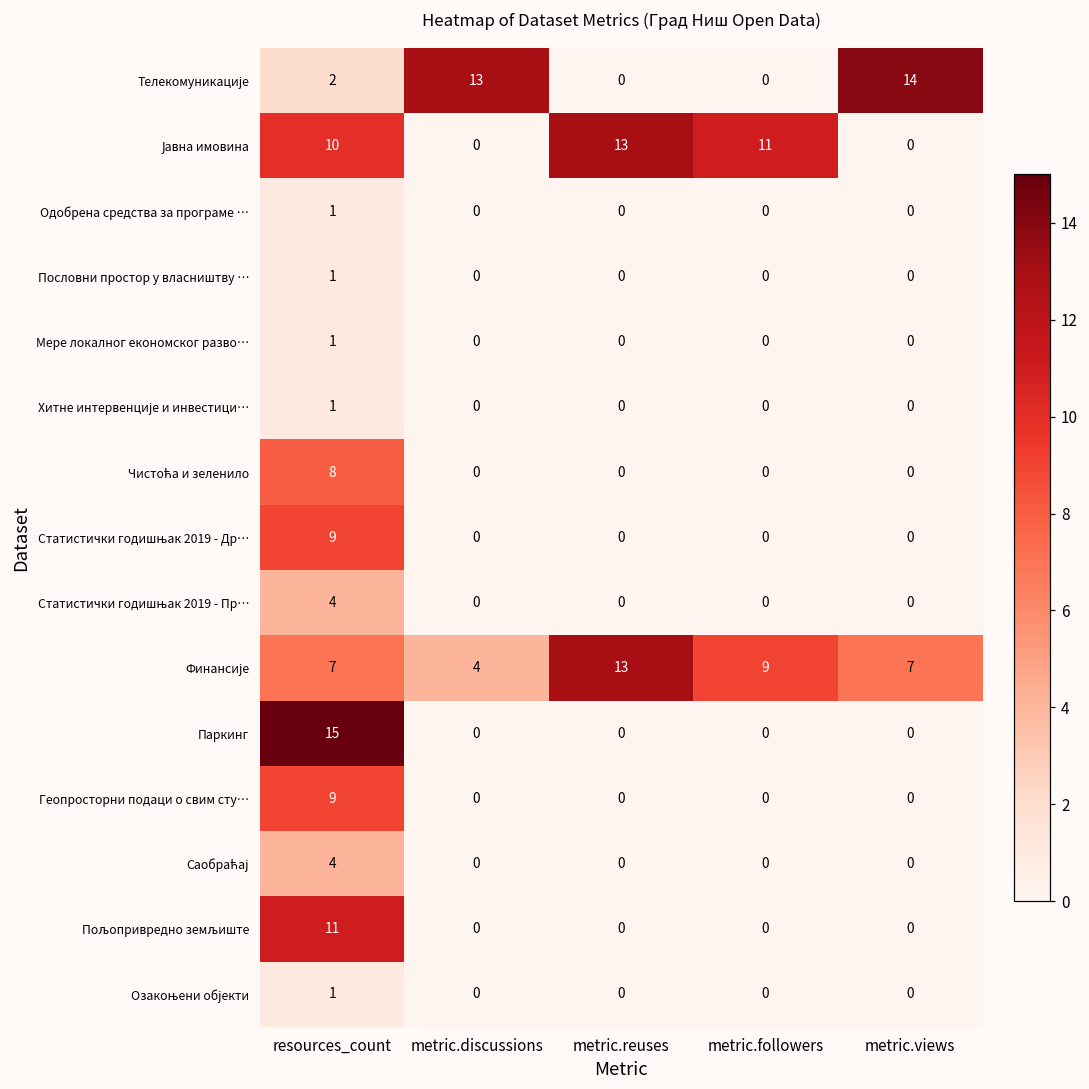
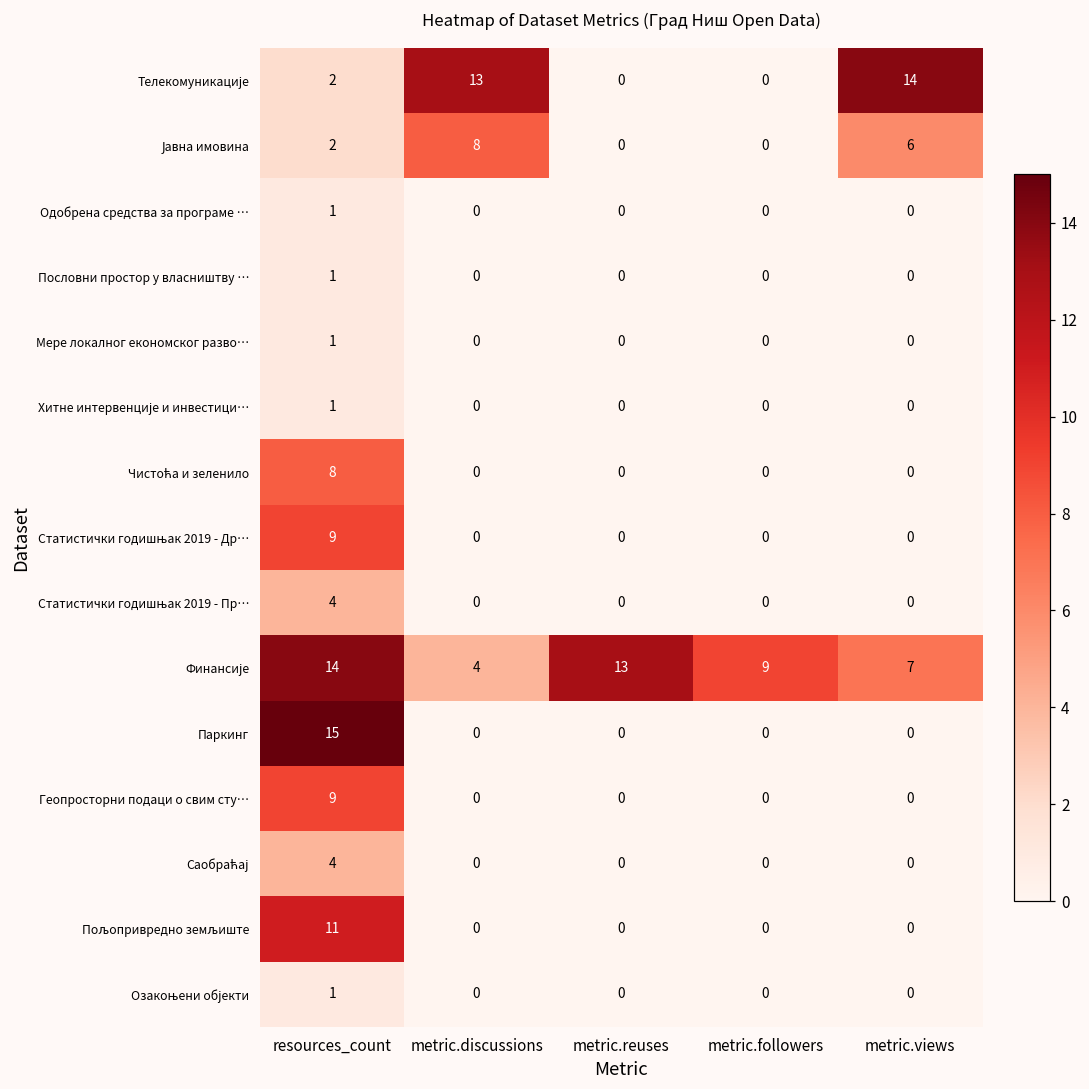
  {
    "Телекомуникације": {
      "resources_count": 2,
      "metric.discussions": 13,
      "metric.reuses": 0,
      "metric.followers": 0,
      "metric.views": 14
    },
    "Јавна имовина": {
-     "resources_count": 10,
-     "metric.discussions": 0,
-     "metric.reuses": 13,
-     "metric.followers": 11,
-     "metric.views": 0
+     "resources_count": 2,
+     "metric.discussions": 8,
+     "metric.reuses": 0,
+     "metric.followers": 0,
+     "metric.views": 6
    },
    "Одобрена средства за програме …": {
      "resources_count": 1,
      "metric.discussions": 0,
      "metric.reuses": 0,
      "metric.followers": 0,
      "metric.views": 0
    },
    "Пословни простор у власништву …": {
      "resources_count": 1,
      "metric.discussions": 0,
      "metric.reuses": 0,
      "metric.followers": 0,
      "metric.views": 0
    },
    "Мере локалног економског разво…": {
      "resources_count": 1,
      "metric.discussions": 0,
      "metric.reuses": 0,
      "metric.followers": 0,
      "metric.views": 0
    },
    "Хитне интервенције и инвестици…": {
      "resources_count": 1,
      "metric.discussions": 0,
      "metric.reuses": 0,
      "metric.followers": 0,
      "metric.views": 0
    },
    "Чистоћа и зеленило": {
      "resources_count": 8,
      "metric.discussions": 0,
      "metric.reuses": 0,
      "metric.followers": 0,
      "metric.views": 0
    },
    "Статистички годишњак 2019 - Др…": {
      "resources_count": 9,
      "metric.discussions": 0,
      "metric.reuses": 0,
      "metric.followers": 0,
      "metric.views": 0
    },
    "Статистички годишњак 2019 - Пр…": {
      "resources_count": 4,
      "metric.discussions": 0,
      "metric.reuses": 0,
      "metric.followers": 0,
      "metric.views": 0
    },
    "Финансије": {
-     "resources_count": 7,
+     "resources_count": 14,
      "metric.discussions": 4,
      "metric.reuses": 13,
      "metric.followers": 9,
      "metric.views": 7
    },
    "Паркинг": {
      "resources_count": 15,
      "metric.discussions": 0,
      "metric.reuses": 0,
      "metric.followers": 0,
      "metric.views": 0
    },
    "Геопросторни подаци о свим сту…": {
      "resources_count": 9,
      "metric.discussions": 0,
      "metric.reuses": 0,
      "metric.followers": 0,
      "metric.views": 0
    },
    "Саобраћај": {
      "resources_count": 4,
      "metric.discussions": 0,
      "metric.reuses": 0,
      "metric.followers": 0,
      "metric.views": 0
    },
    "Пољопривредно земљиште": {
      "resources_count": 11,
      "metric.discussions": 0,
      "metric.reuses": 0,
      "metric.followers": 0,
      "metric.views": 0
    },
    "Озакоњени објекти": {
      "resources_count": 1,
      "metric.discussions": 0,
      "metric.reuses": 0,
      "metric.followers": 0,
      "metric.views": 0
    }
  }
